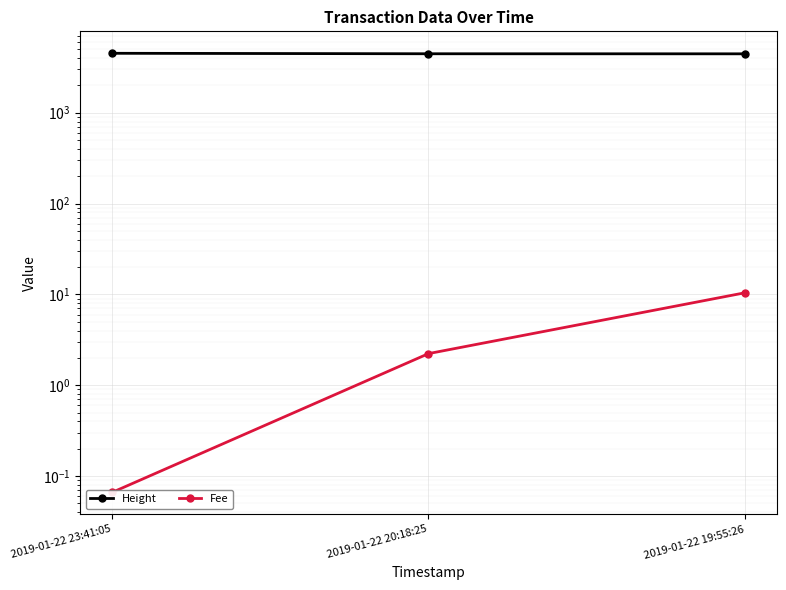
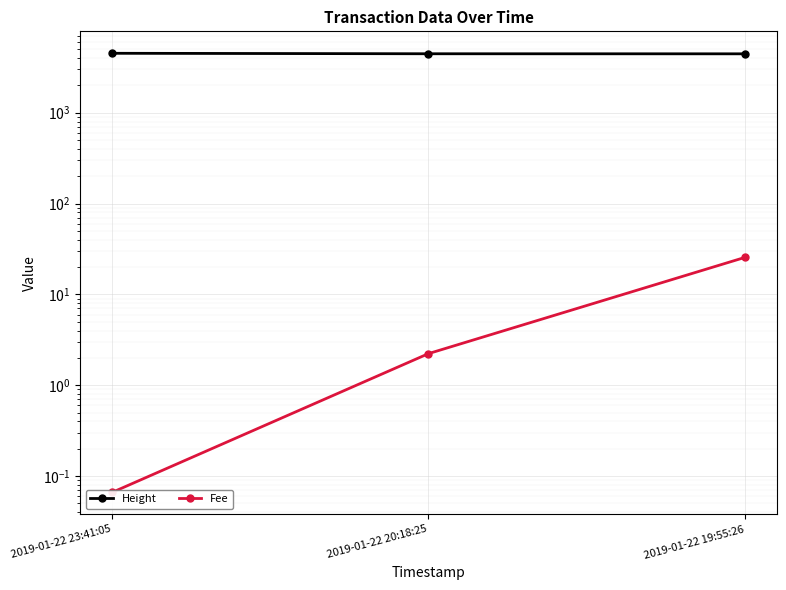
  {
    "Height": {
      "2019-01-22 23:41:05": 5000,
      "2019-01-22 20:18:25": 4000,
      "2019-01-22 19:55:26": 4000
    },
    "Fee": {
      "2019-01-22 20:18:25": 2.2,
-     "2019-01-22 19:55:26": 10
+     "2019-01-22 19:55:26": 26
    }
  }
